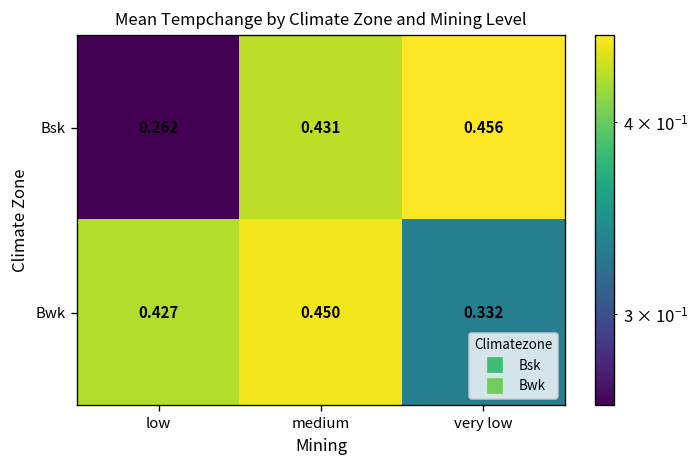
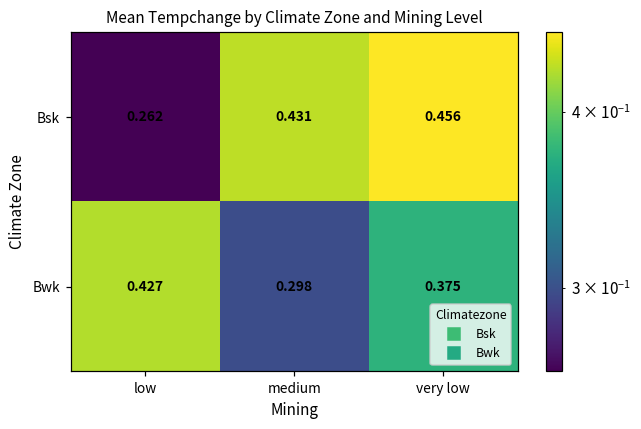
  {
    "Bsk": {
      "low": 0.262,
      "medium": 0.431,
      "very low": 0.456
    },
    "Bwk": {
      "low": 0.427,
-     "medium": 0.450,
-     "very low": 0.332
+     "medium": 0.298,
+     "very low": 0.375
    }
  }
